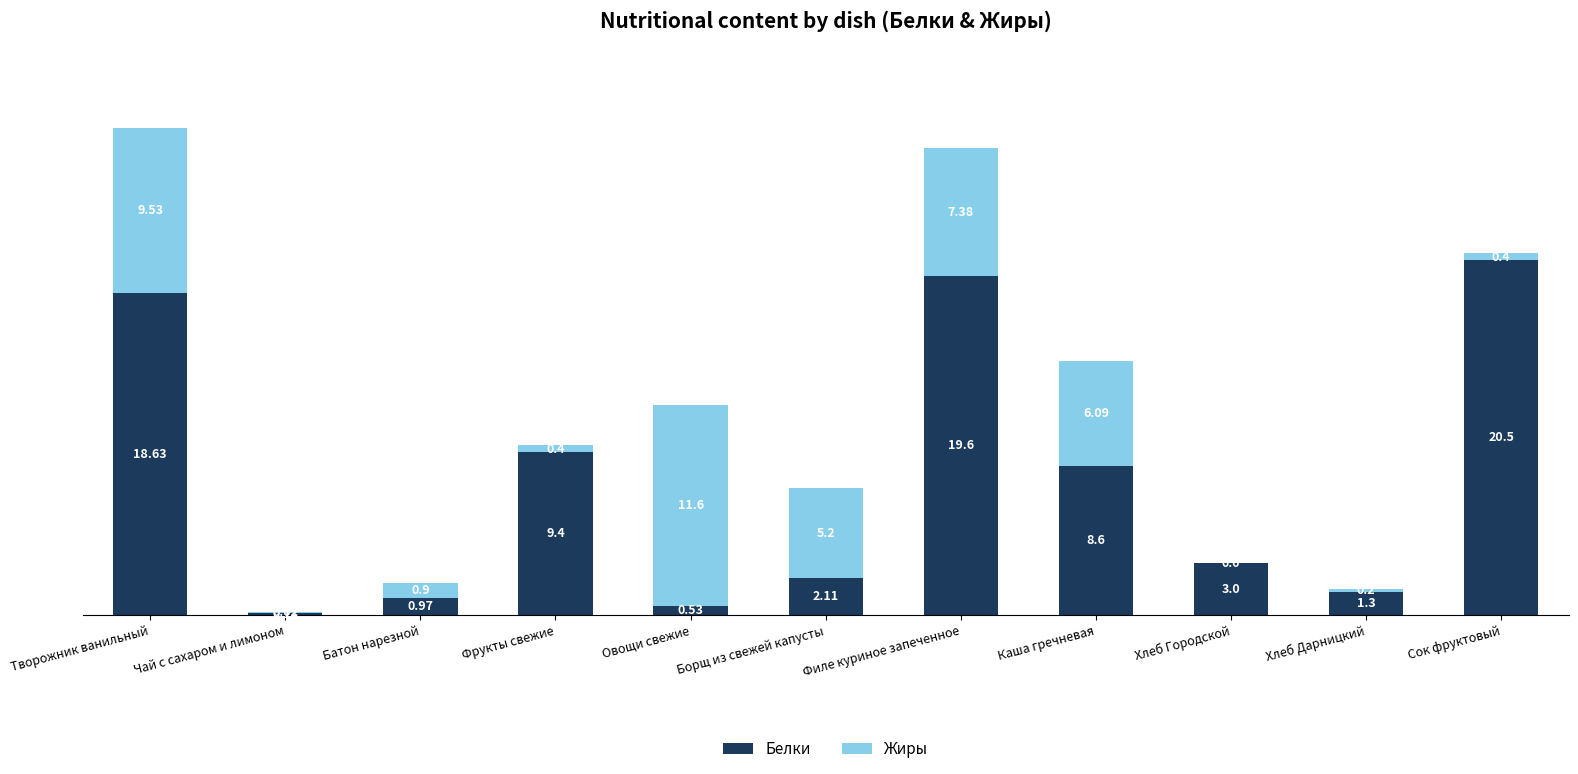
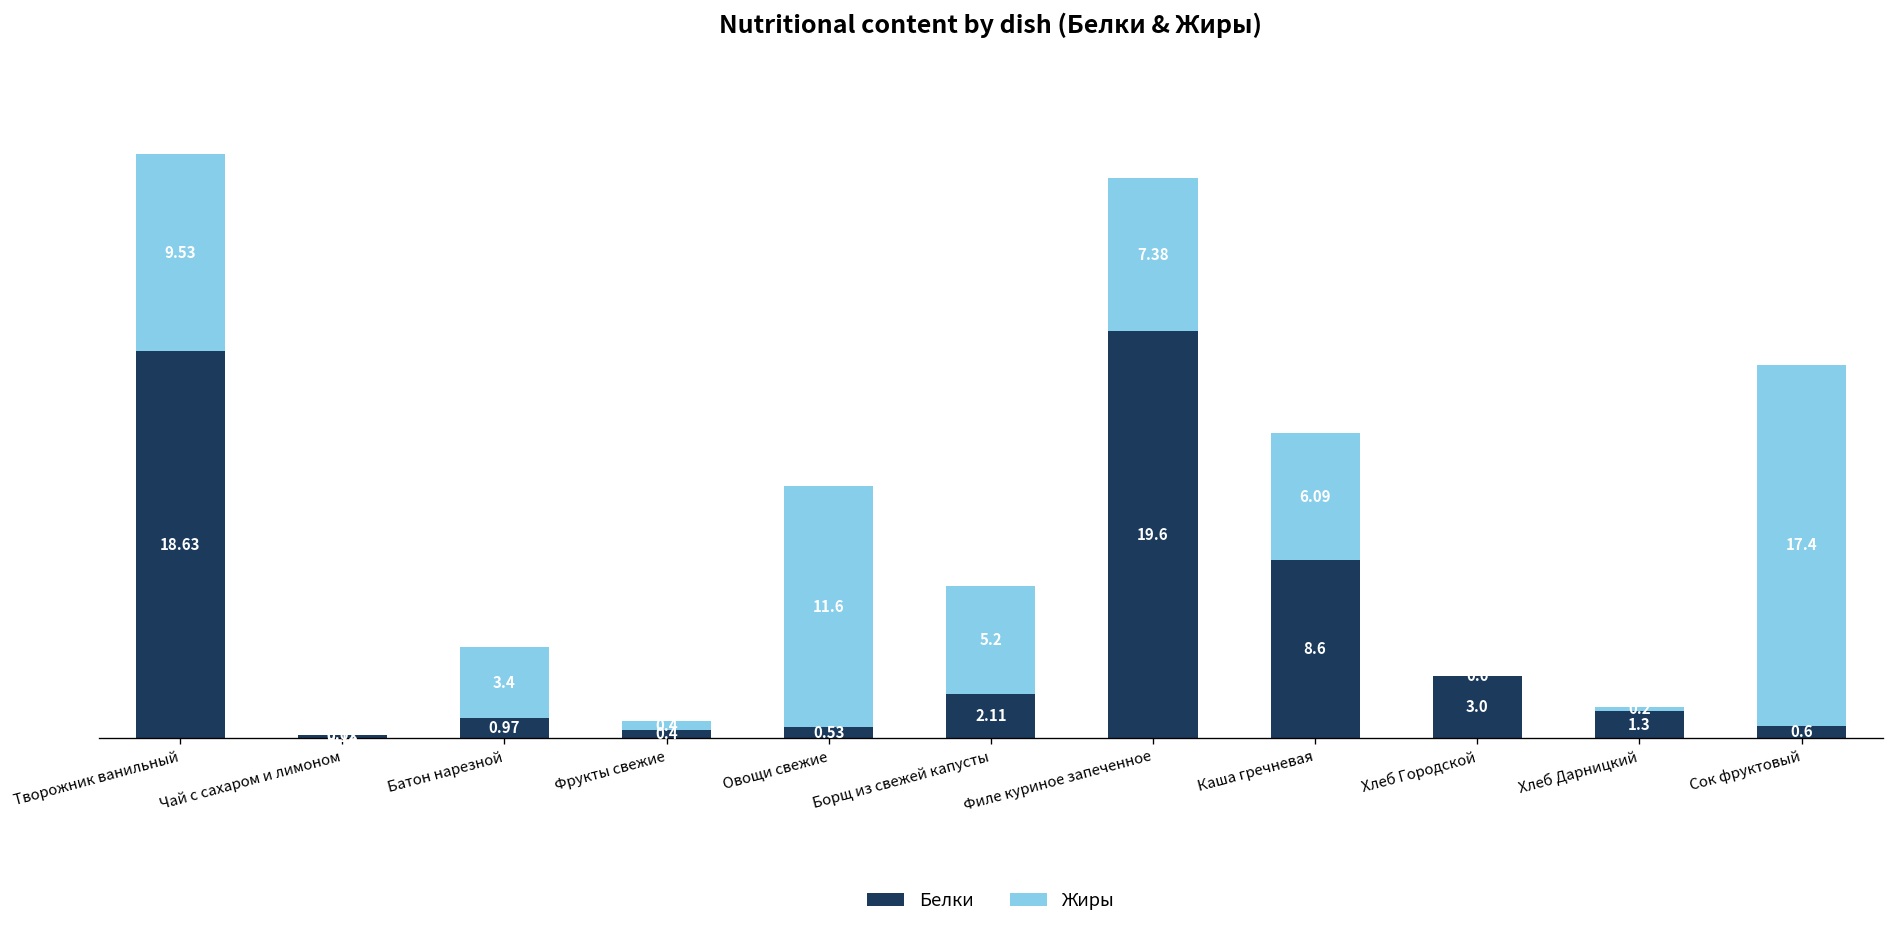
  {
    "Белки": {
      "Творожник ванильный": 18.63,
      "Батон нарезной": 0.97,
-     "Фрукты свежие": 9.4,
+     "Фрукты свежие": 0.4,
      "Овощи свежие": 0.53,
      "Борщ из свежей капусты": 2.11,
      "Филе куриное запеченное": 19.6,
      "Каша гречневая": 8.6,
      "Хлеб Городской": 3.0,
      "Хлеб Дарницкий": 1.3,
-     "Сок фруктовый": 20.5
+     "Сок фруктовый": 0.6
    },
    "Жиры": {
      "Творожник ванильный": 9.53,
-     "Батон нарезной": 0.9,
+     "Батон нарезной": 3.4,
      "Фрукты свежие": 0.4,
      "Овощи свежие": 11.6,
      "Борщ из свежей капусты": 5.2,
      "Филе куриное запеченное": 7.38,
      "Каша гречневая": 6.09,
      "Хлеб Дарницкий": 0.2,
-     "Сок фруктовый": 0.4
+     "Сок фруктовый": 17.4
    }
  }
